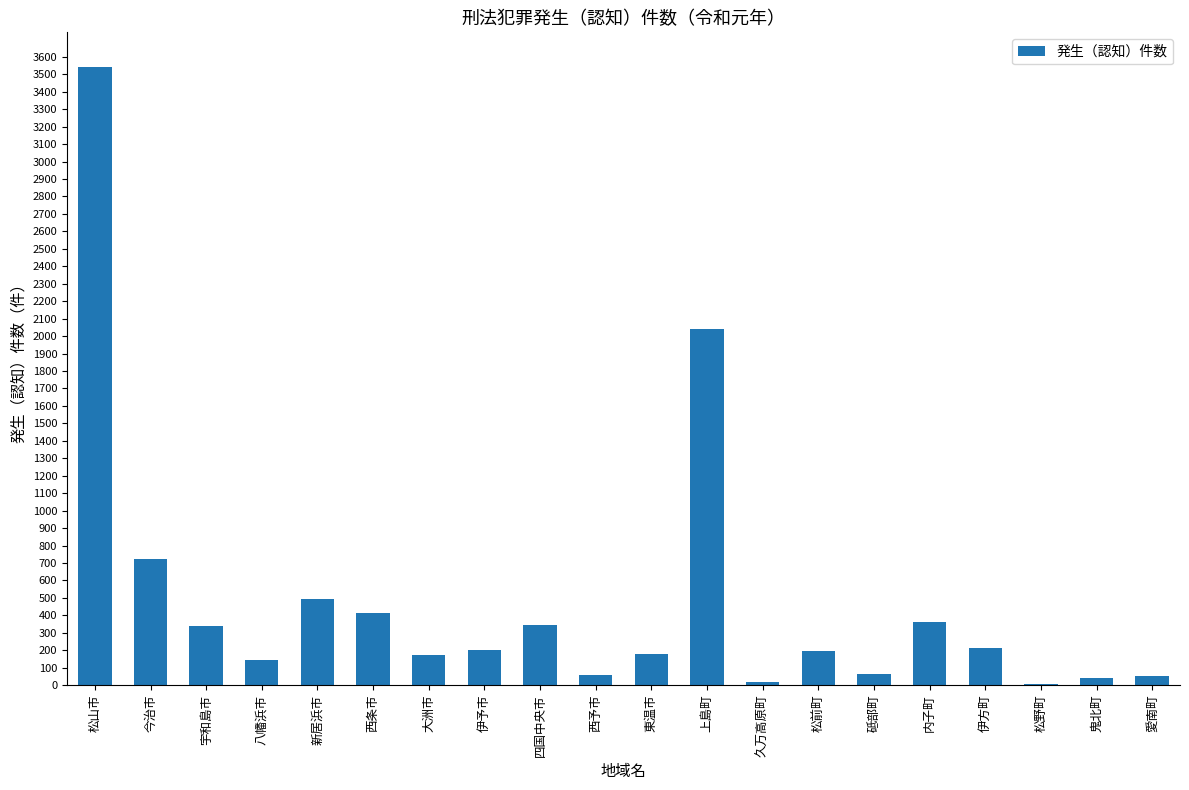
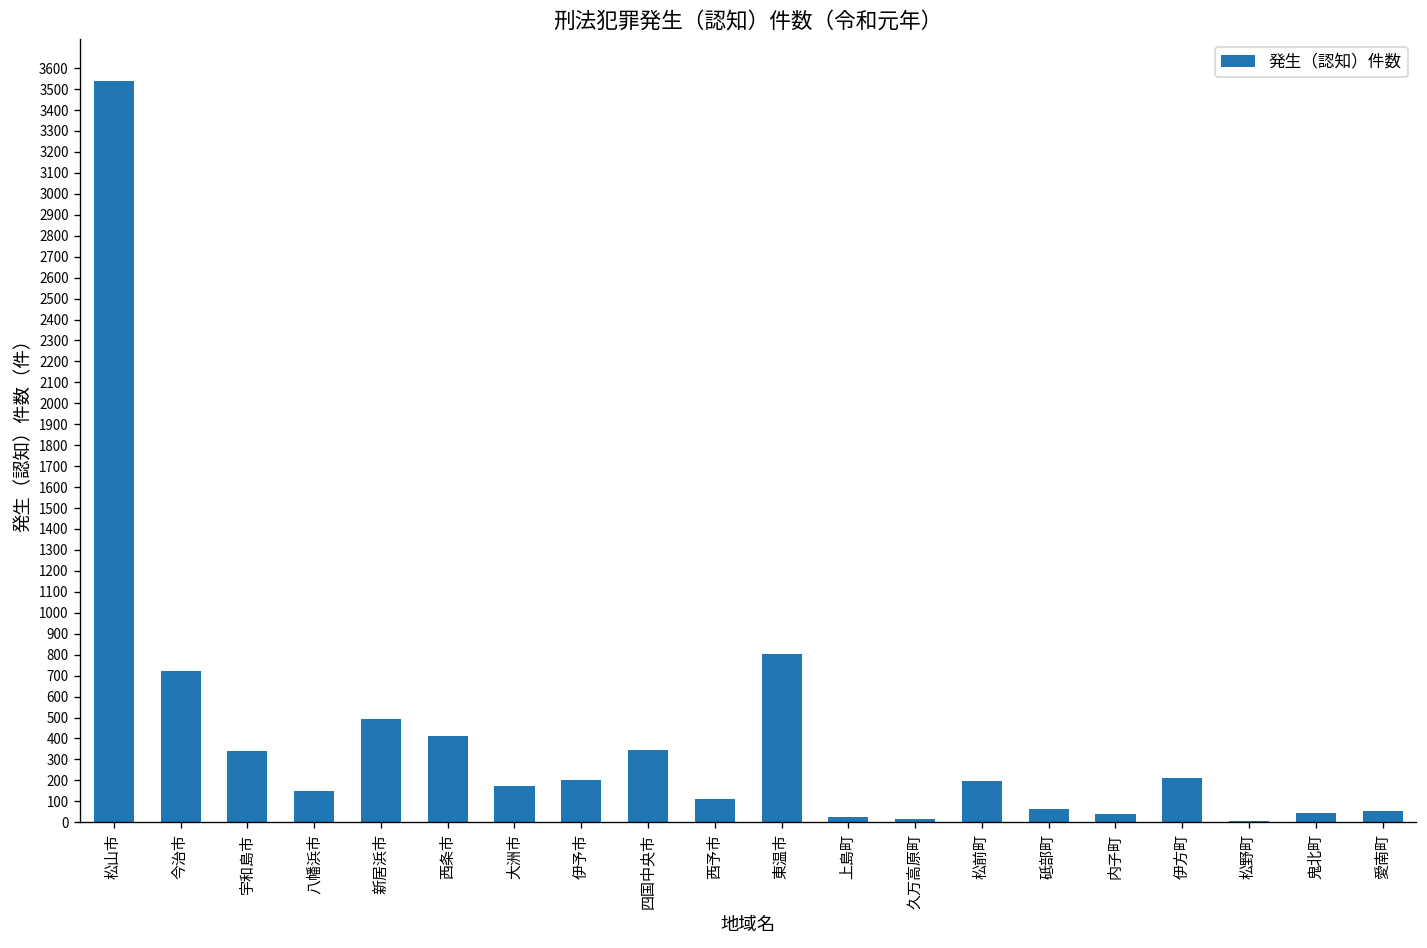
  {
    "松山市": 3540,
    "今治市": 720,
    "宇和島市": 340,
    "八幡浜市": 150,
    "新居浜市": 490,
    "西条市": 410,
    "大洲市": 170,
    "伊予市": 200,
    "四国中央市": 350,
-   "西予市": 60,
-   "東温市": 180,
-   "上島町": 2040,
+   "西予市": 110,
+   "東温市": 800,
+   "上島町": 30,
    "久万高原町": 20,
    "松前町": 200,
    "砥部町": 70,
-   "内子町": 360,
+   "内子町": 40,
    "伊方町": 210,
    "鬼北町": 40,
    "愛南町": 50
  }
